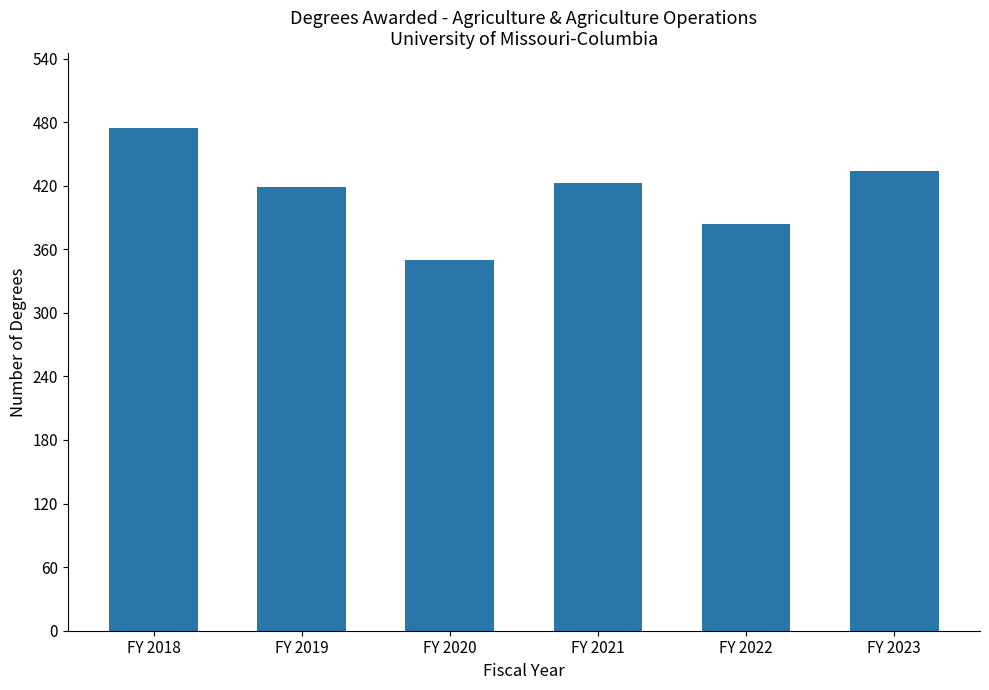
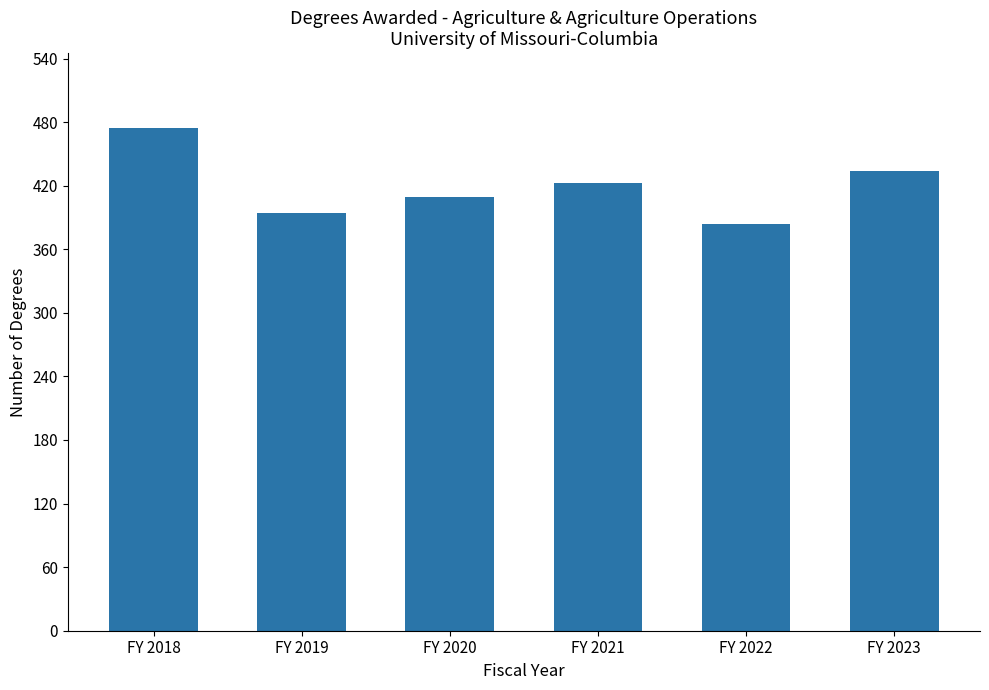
  {
    "FY 2018": 474,
-   "FY 2019": 419,
-   "FY 2020": 350,
+   "FY 2019": 394,
+   "FY 2020": 409,
    "FY 2021": 423,
    "FY 2022": 384,
    "FY 2023": 434
  }
